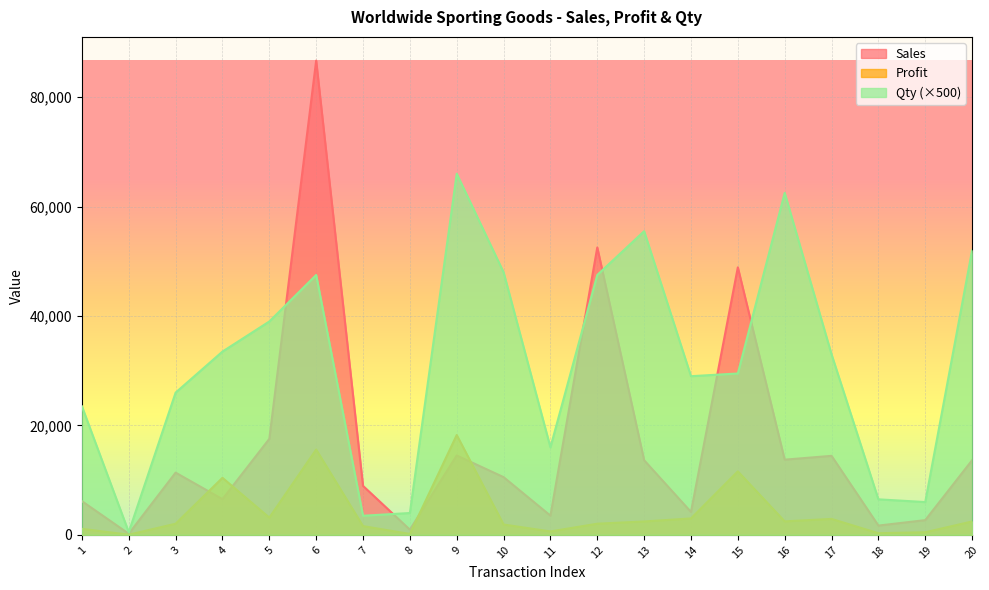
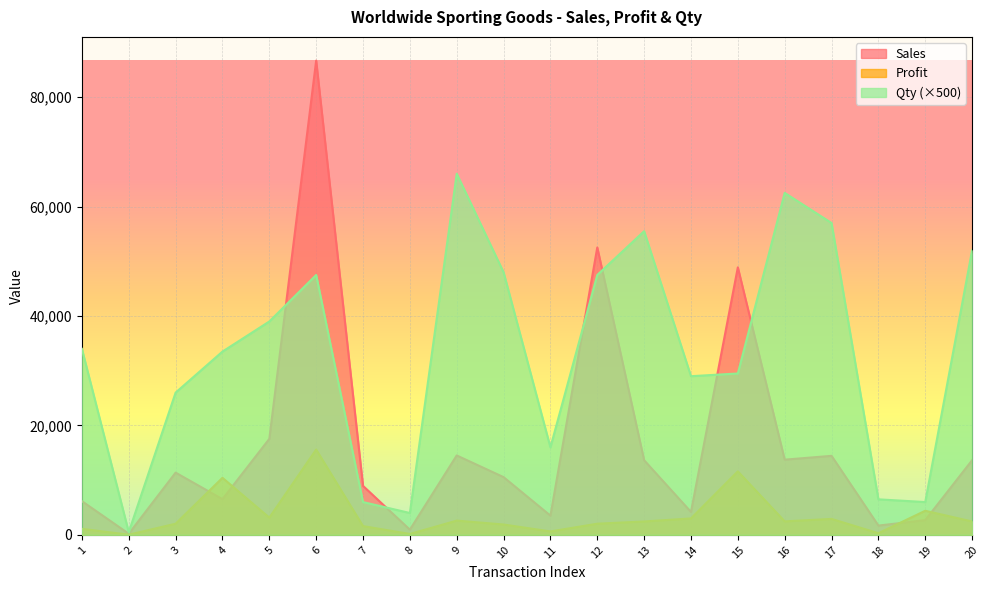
  {
    "Sales": {
      "1": "6,000",
      "3": "11,000",
      "4": "7,000",
      "5": "18,000",
      "6": "87,000",
      "7": "9,000",
      "8": "1,000",
      "9": "15,000",
      "10": "11,000",
      "11": "4,000",
      "12": "53,000",
      "13": "14,000",
      "14": "4,000",
      "15": "49,000",
      "16": "14,000",
      "17": "14,000",
      "18": "2,000",
      "19": "3,000",
      "20": "14,000"
    },
    "Profit": {
      "1": "1,000",
      "3": "2,000",
      "4": "10,000",
      "5": "3,000",
      "6": "16,000",
      "7": "2,000",
      "8": "0",
-     "9": "18,000",
+     "9": "3,000",
      "10": "2,000",
      "11": "1,000",
      "12": "2,000",
      "13": "2,000",
      "14": "3,000",
      "15": "12,000",
      "16": "2,000",
      "17": "3,000",
      "18": "0",
-     "19": "0",
+     "19": "4,000",
      "20": "2,000"
    },
    "Qty (×500)": {
-     "1": "24,000",
+     "1": "34,000",
      "3": "26,000",
      "4": "34,000",
      "5": "39,000",
      "6": "48,000",
-     "7": "4,000",
+     "7": "6,000",
      "8": "4,000",
      "9": "66,000",
      "10": "48,000",
      "11": "16,000",
      "12": "48,000",
      "13": "56,000",
      "14": "29,000",
      "15": "30,000",
      "16": "63,000",
-     "17": "33,000",
+     "17": "57,000",
      "18": "7,000",
      "19": "6,000",
      "20": "52,000"
    }
  }
